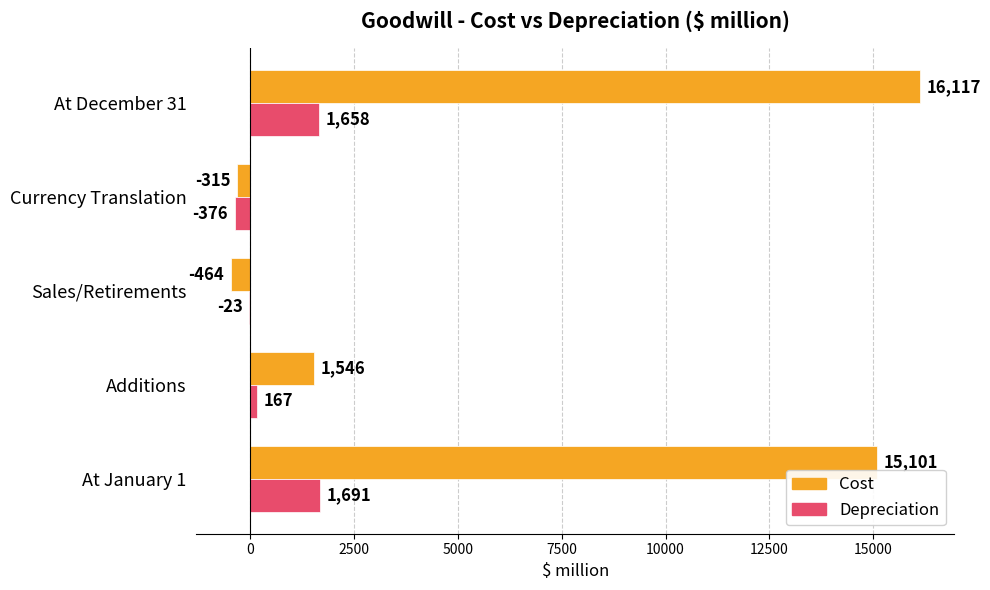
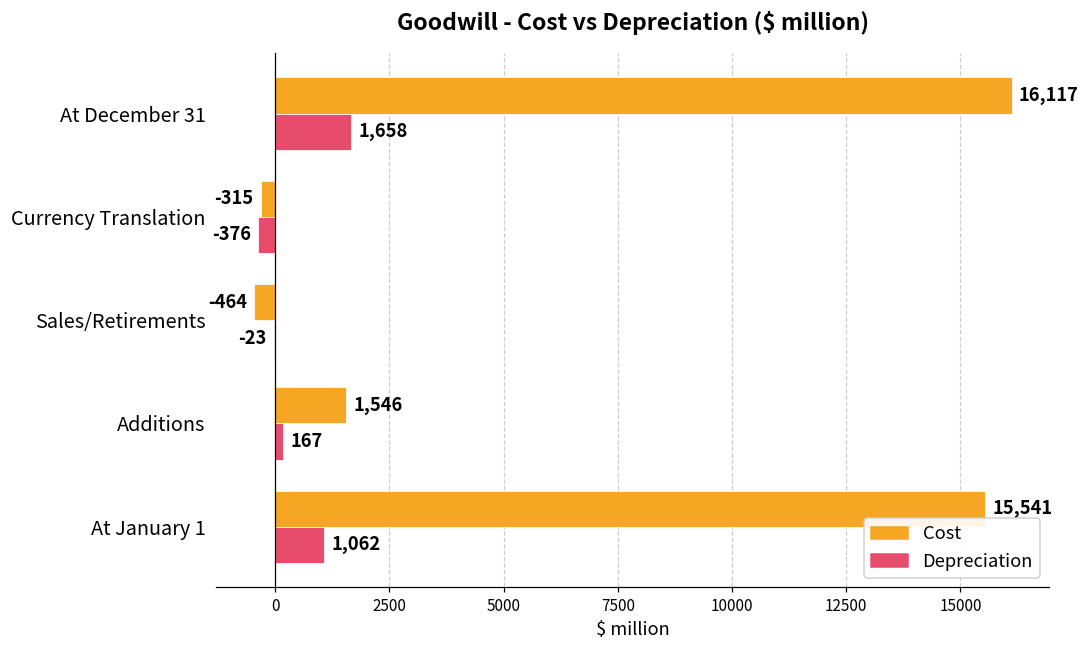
  {
    "Cost": {
      "At December 31": "16,117",
      "Currency Translation": "-315",
      "Sales/Retirements": "-464",
      "Additions": "1,546",
-     "At January 1": "15,101"
+     "At January 1": "15,541"
    },
    "Depreciation": {
      "At December 31": "1,658",
      "Currency Translation": "-376",
      "Sales/Retirements": "-23",
      "Additions": "167",
-     "At January 1": "1,691"
+     "At January 1": "1,062"
    }
  }
